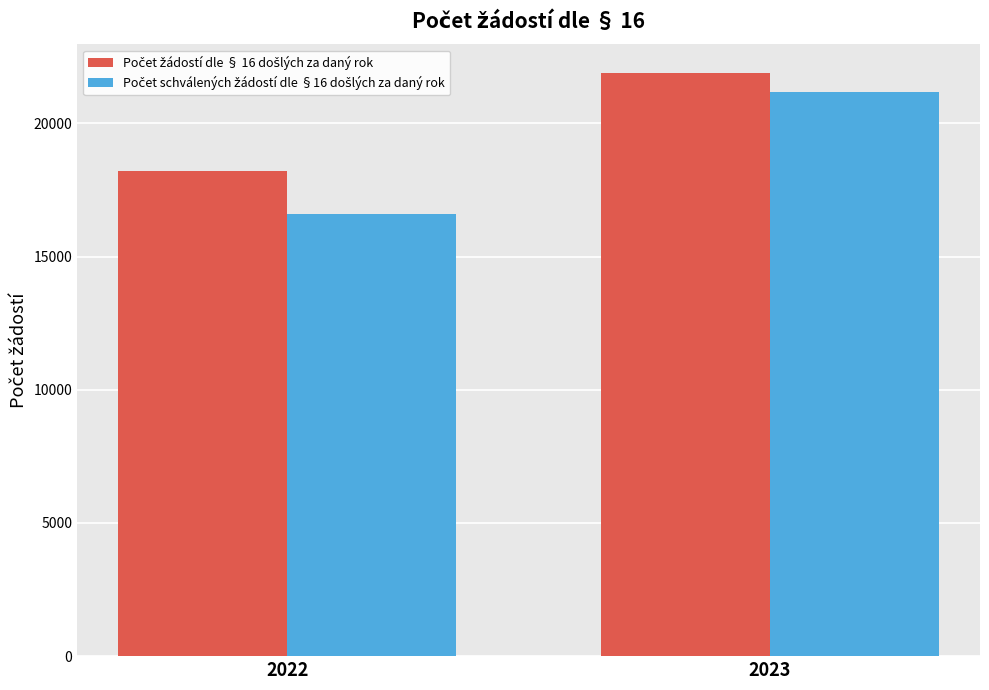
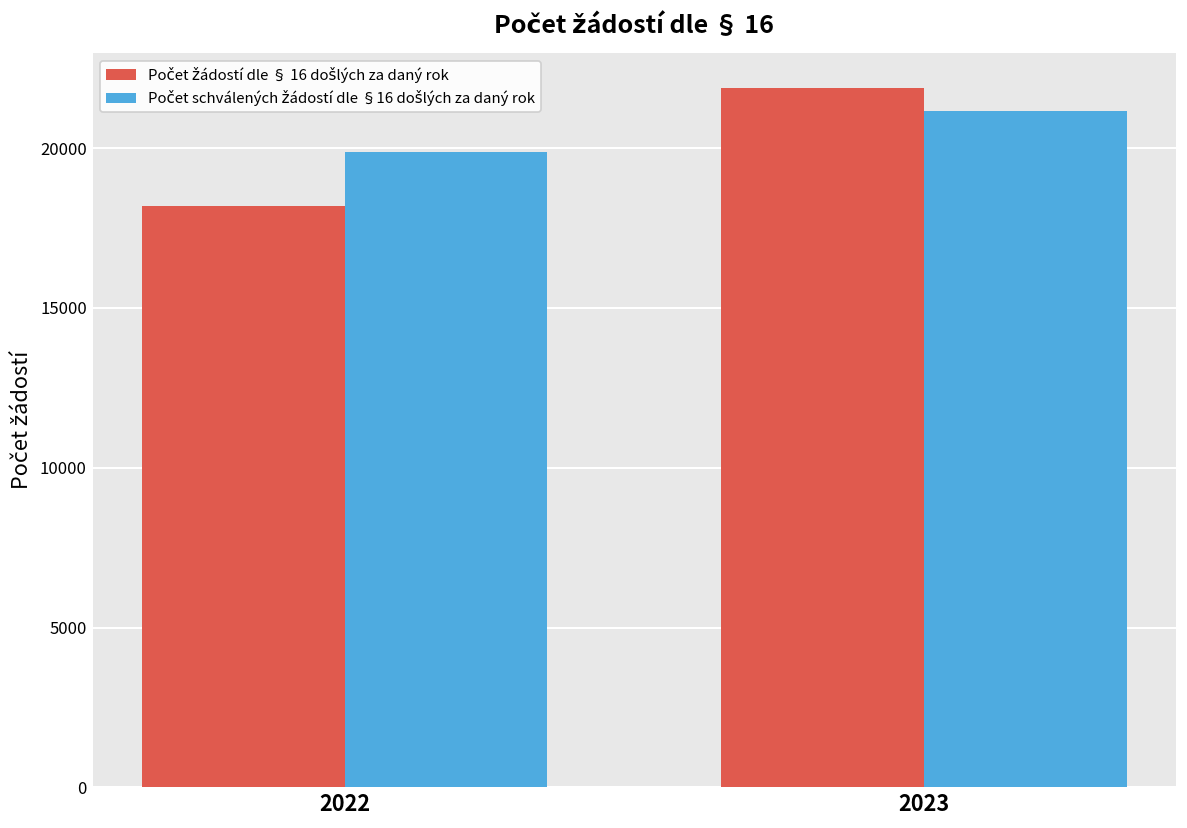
  {
    "Počet žádostí dle § 16 došlých za daný rok": {
      "2022": 18200,
      "2023": 21900
    },
    "Počet schválených žádostí dle §16 došlých za daný rok": {
-     "2022": 16600,
+     "2022": 19900,
      "2023": 21200
    }
  }
